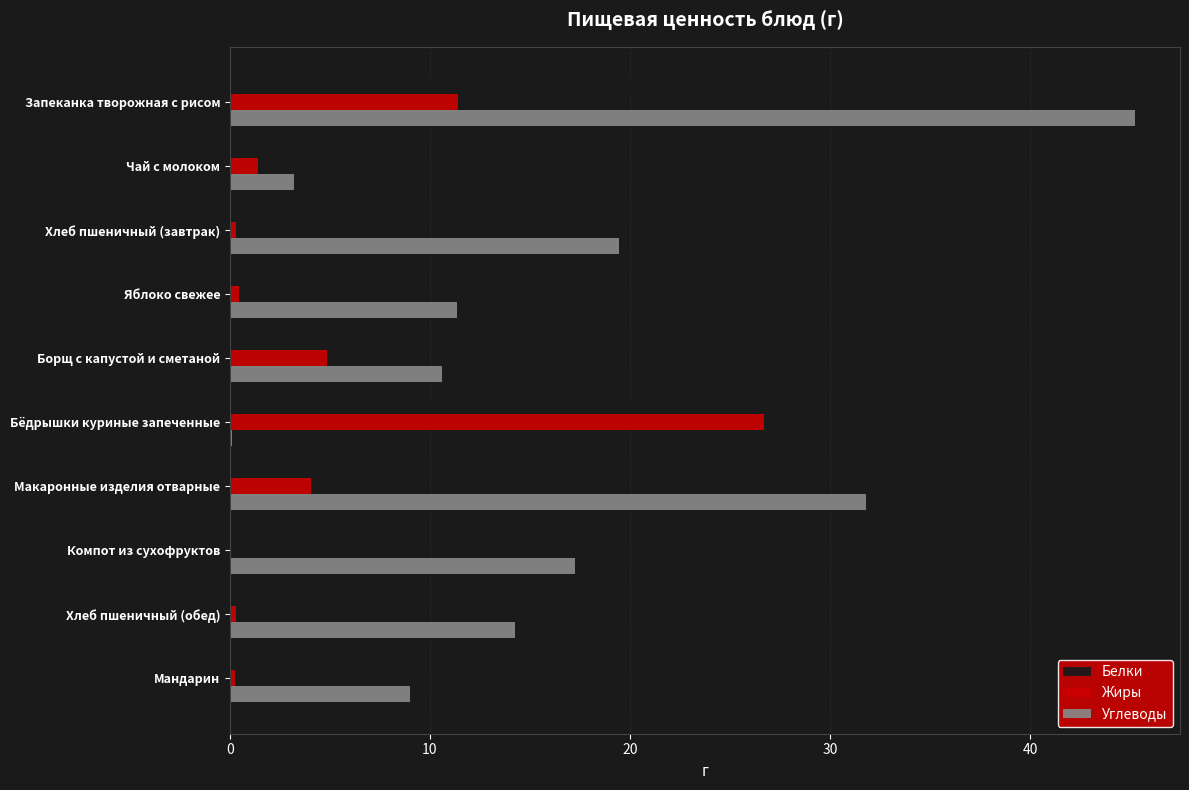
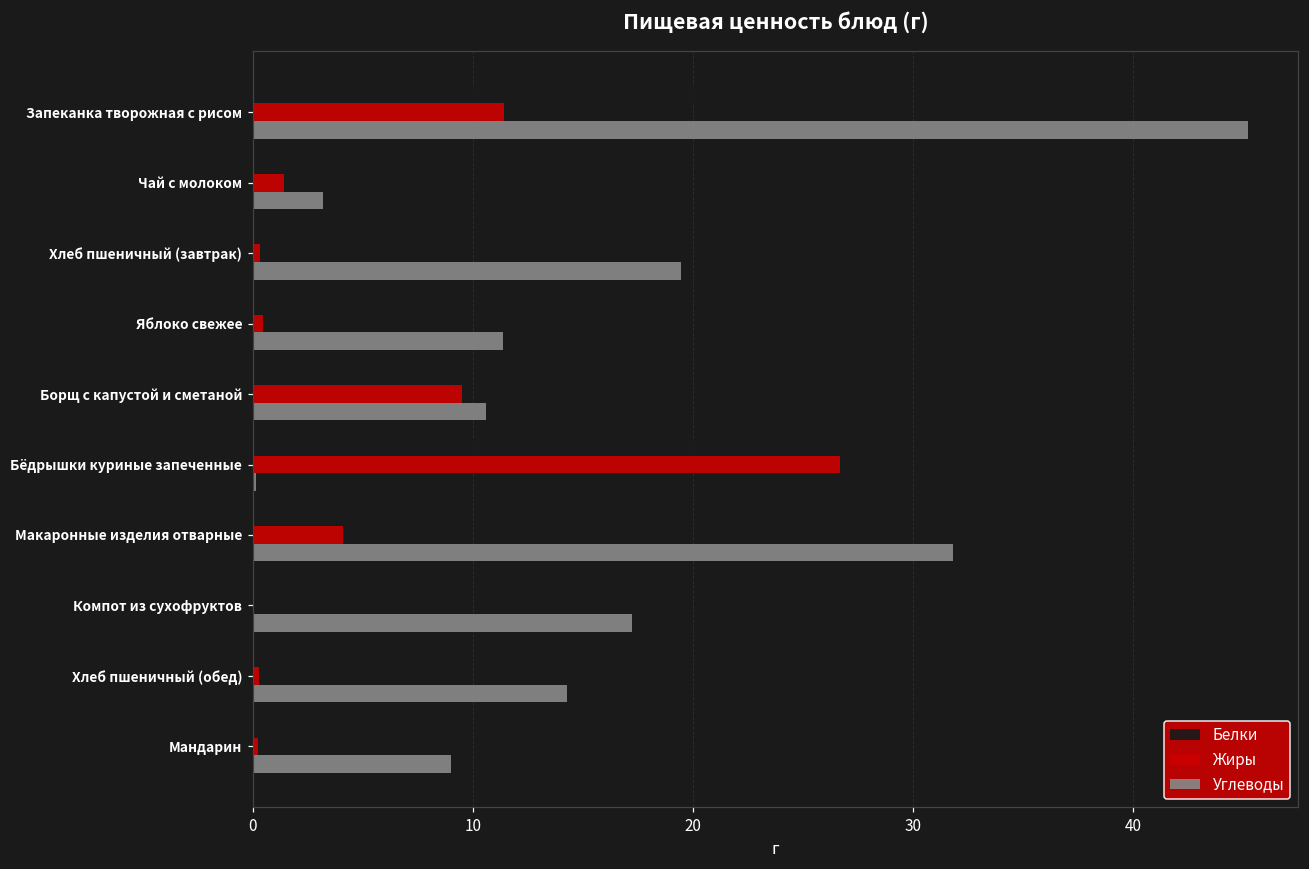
  {
    "Белки": {
      "Запеканка творожная с рисом": 25.0,
      "Чай с молоком": 1.4,
      "Хлеб пшеничный (завтрак)": 2.3,
      "Яблоко свежее": 0.5,
      "Борщ с капустой и сметаной": 5.6,
      "Бёдрышки куриные запеченные": 20.1,
      "Макаронные изделия отварные": 5.4,
      "Компот из сухофруктов": 0.6,
      "Хлеб пшеничный (обед)": 2.1,
      "Мандарин": 1.0
    },
    "Жиры": {
      "Запеканка творожная с рисом": 11.4,
      "Чай с молоком": 1.4,
      "Хлеб пшеничный (завтрак)": 0.3,
      "Яблоко свежее": 0.5,
-     "Борщ с капустой и сметаной": 4.9,
+     "Борщ с капустой и сметаной": 9.5,
      "Бёдрышки куриные запеченные": 26.7,
      "Макаронные изделия отварные": 4.1,
      "Компот из сухофруктов": 0.0,
      "Хлеб пшеничный (обед)": 0.3,
      "Мандарин": 0.2
    },
    "Углеводы": {
      "Запеканка творожная с рисом": 45.2,
      "Чай с молоком": 3.2,
      "Хлеб пшеничный (завтрак)": 19.5,
      "Яблоко свежее": 11.4,
      "Борщ с капустой и сметаной": 10.6,
      "Макаронные изделия отварные": 31.8,
      "Компот из сухофруктов": 17.2,
      "Хлеб пшеничный (обед)": 14.3,
      "Мандарин": 9.0
    }
  }
